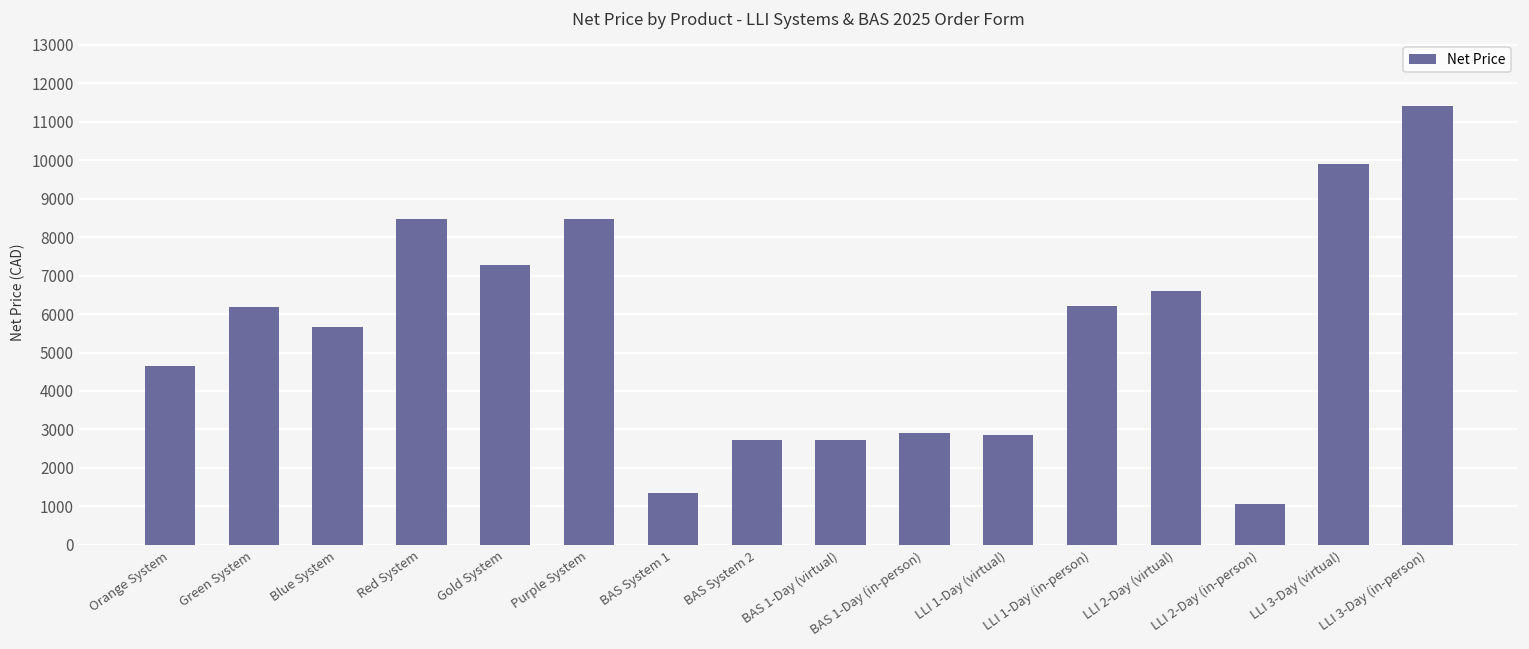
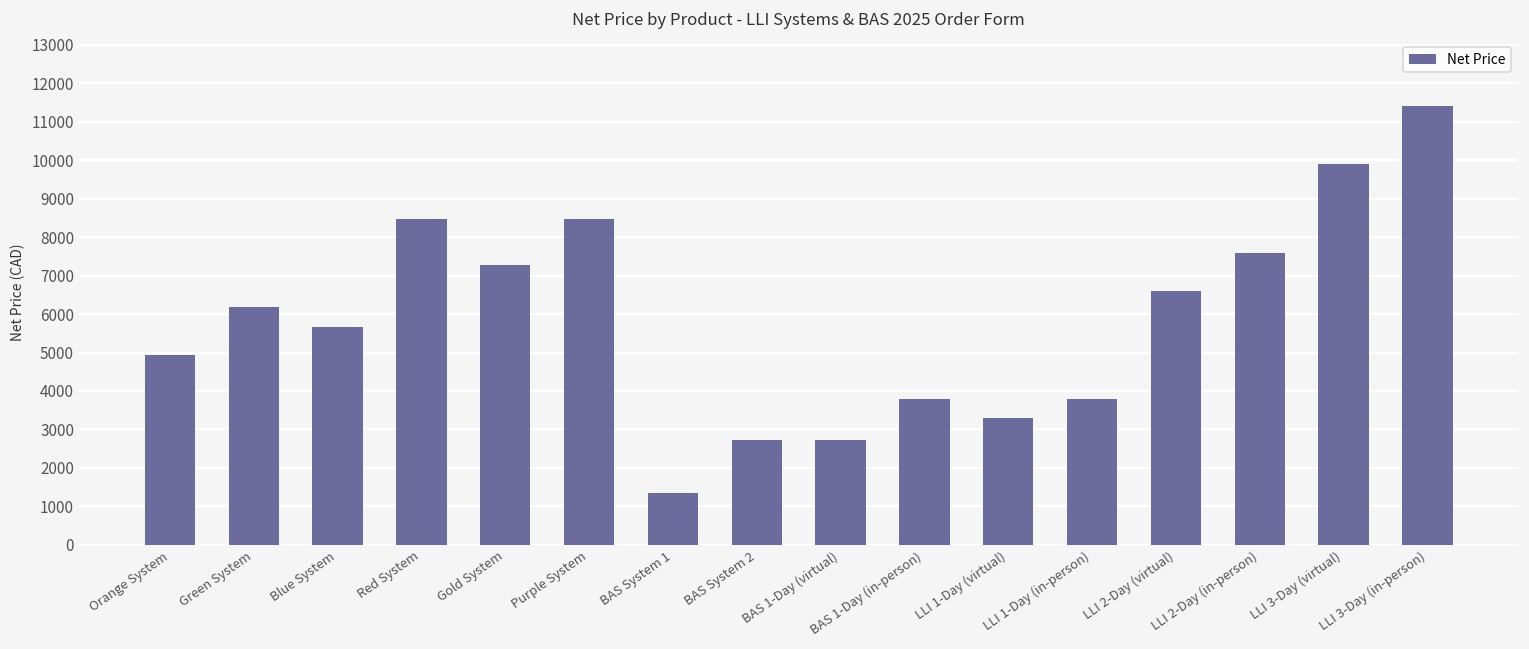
  {
-   "Orange System": 4600,
+   "Orange System": 4900,
    "Green System": 6200,
    "Blue System": 5700,
    "Red System": 8500,
    "Gold System": 7300,
    "Purple System": 8500,
    "BAS System 1": 1400,
    "BAS System 2": 2700,
    "BAS 1-Day (virtual)": 2700,
-   "BAS 1-Day (in-person)": 2900,
-   "LLI 1-Day (virtual)": 2800,
-   "LLI 1-Day (in-person)": 6200,
+   "BAS 1-Day (in-person)": 3800,
+   "LLI 1-Day (virtual)": 3300,
+   "LLI 1-Day (in-person)": 3800,
    "LLI 2-Day (virtual)": 6600,
-   "LLI 2-Day (in-person)": 1100,
+   "LLI 2-Day (in-person)": 7600,
    "LLI 3-Day (virtual)": 9900,
    "LLI 3-Day (in-person)": 11400
  }
